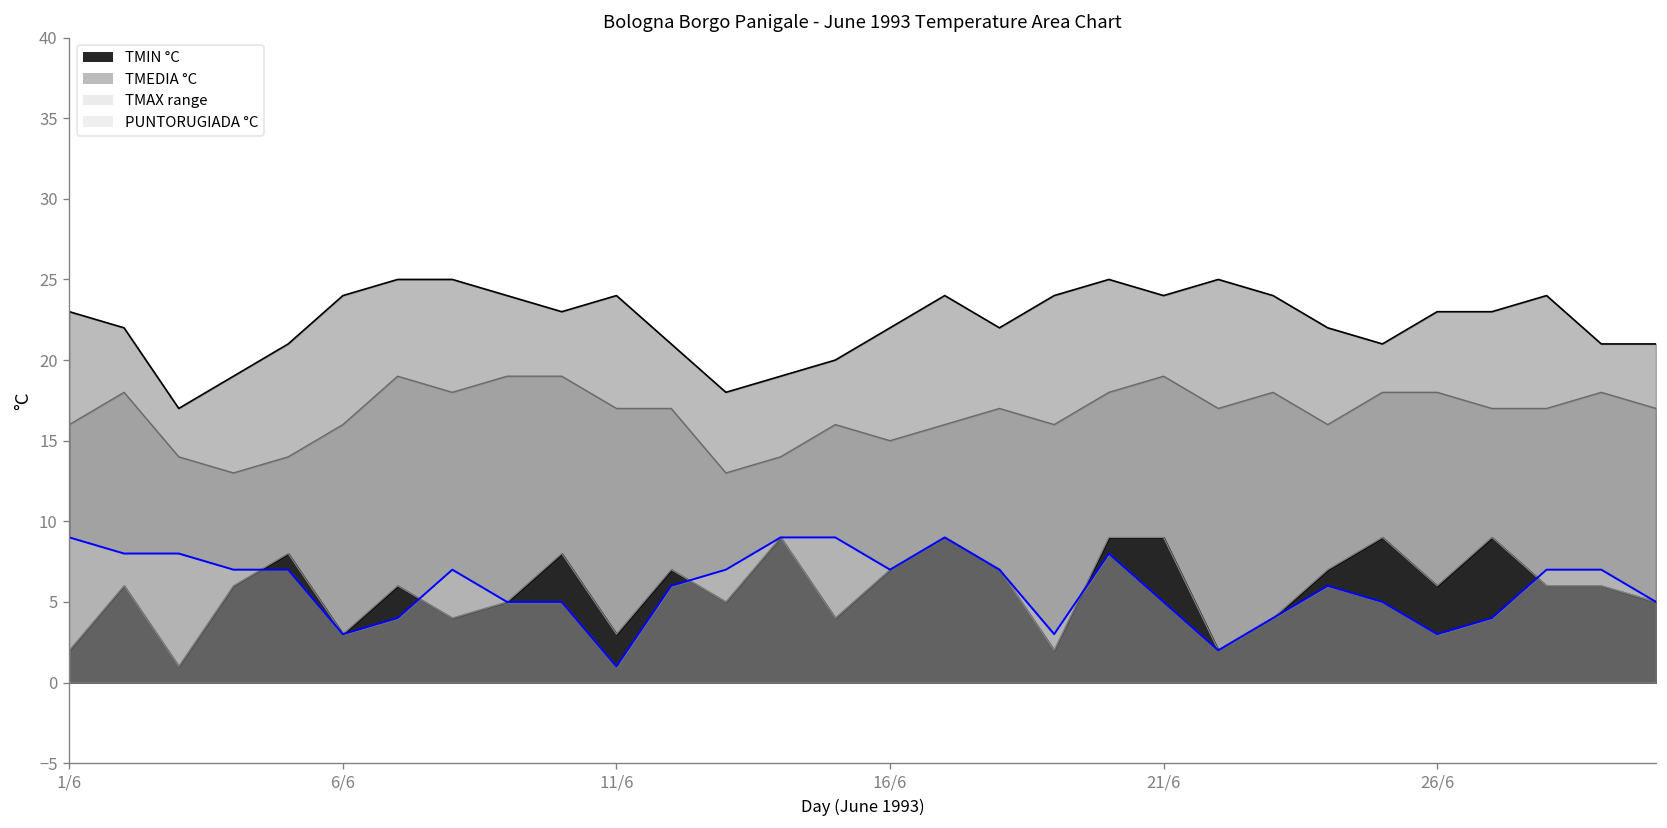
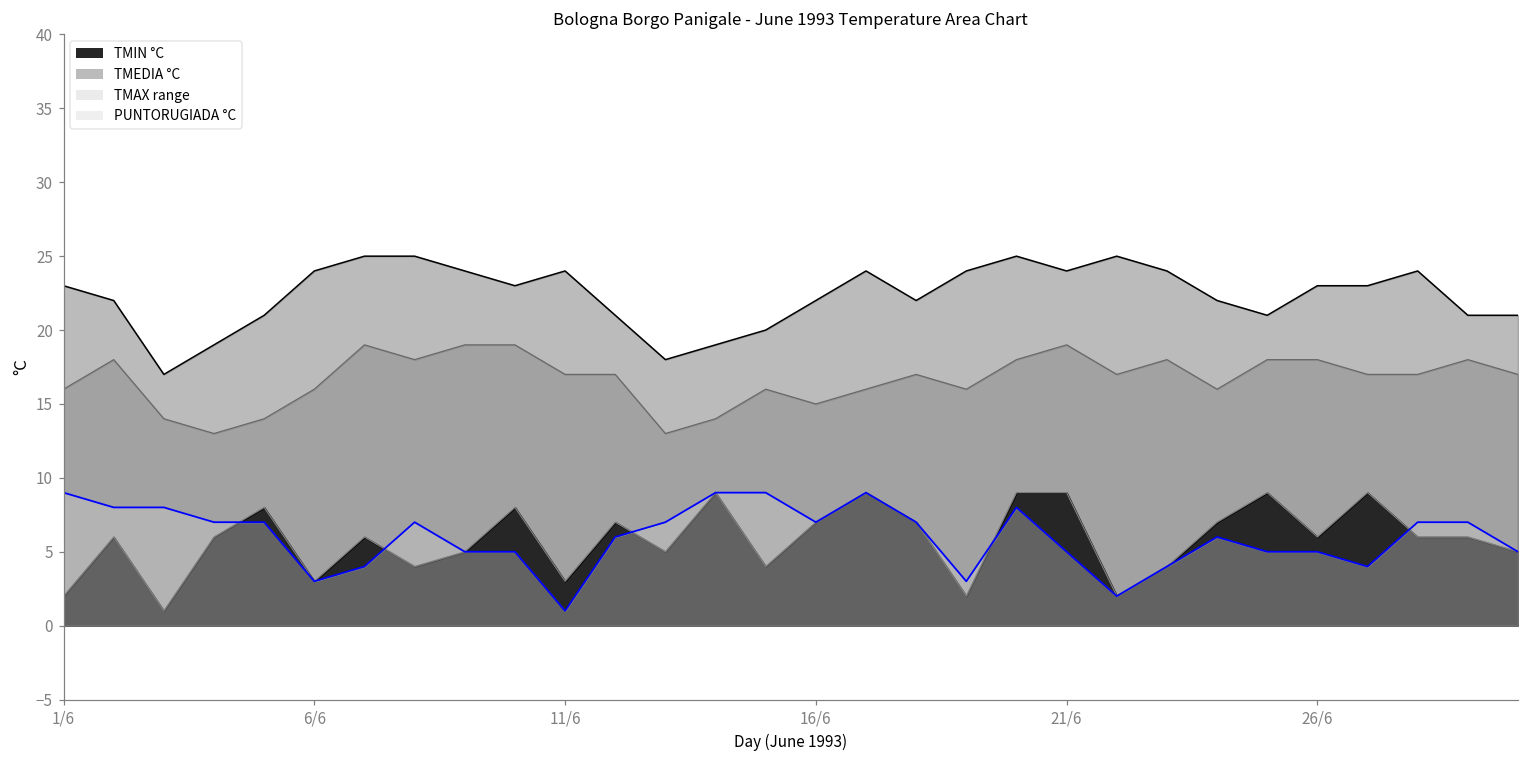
  {
    "PUNTORUGIADA °C": {
      "1/6": 9,
      "11/6": 1,
      "21/6": 5,
-     "26/6": 3
+     "26/6": 5
    }
  }
